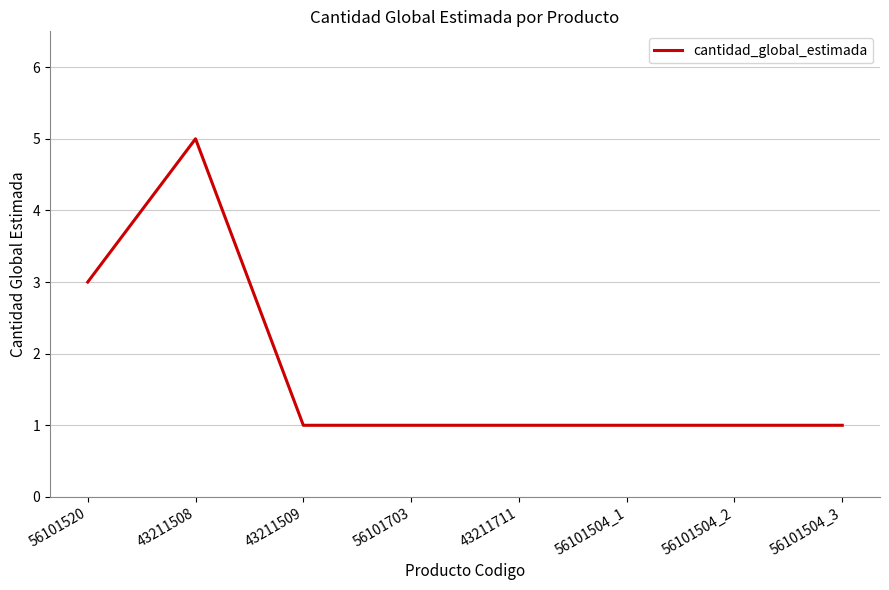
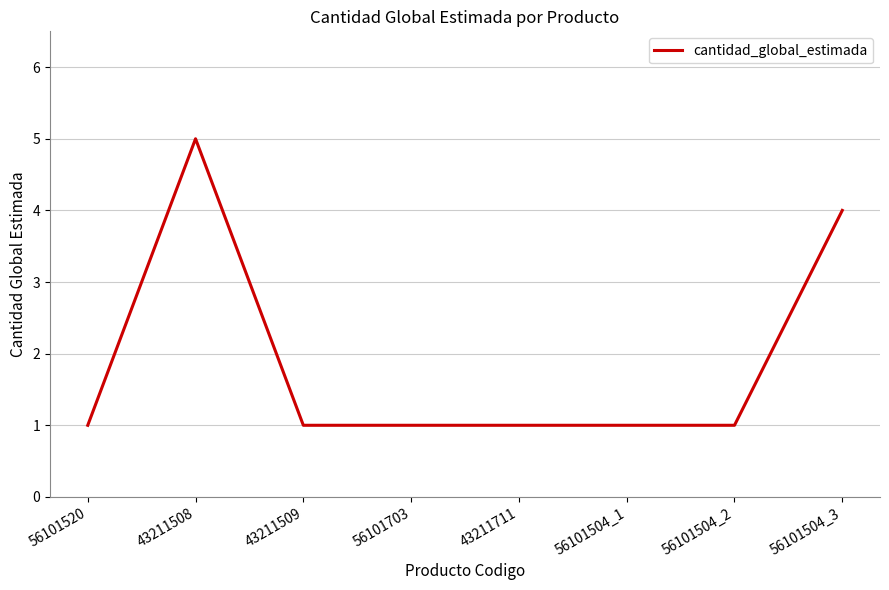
  {
-   "56101520": 3,
+   "56101520": 1,
    "43211508": 5,
    "43211509": 1,
    "56101703": 1,
    "43211711": 1,
    "56101504_1": 1,
    "56101504_2": 1,
-   "56101504_3": 1
+   "56101504_3": 4
  }
